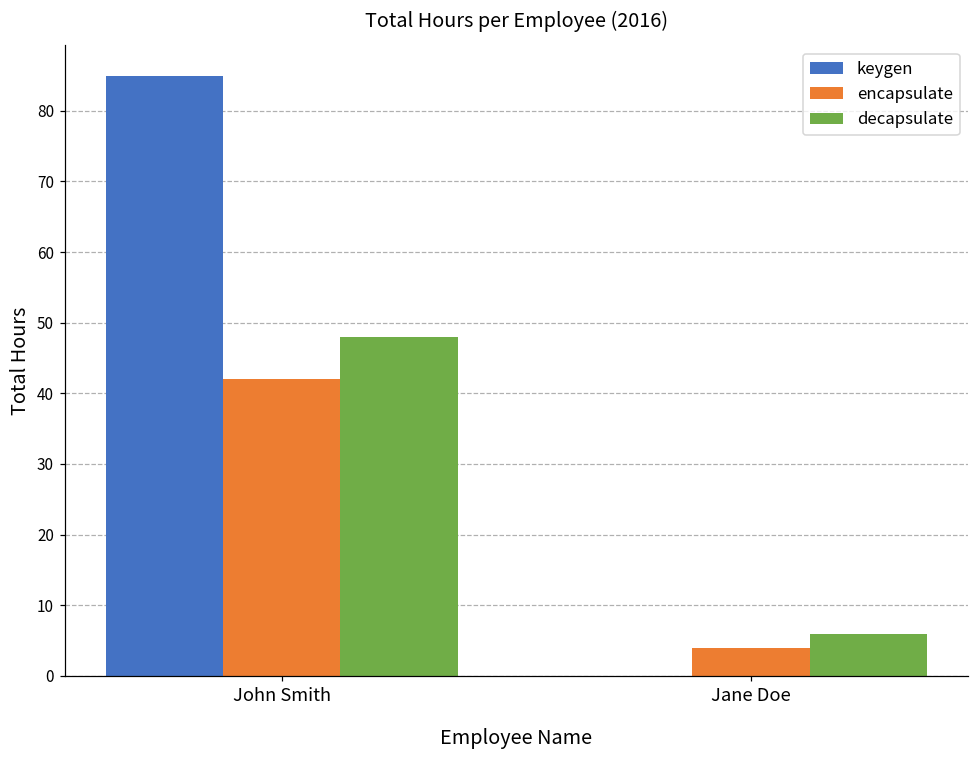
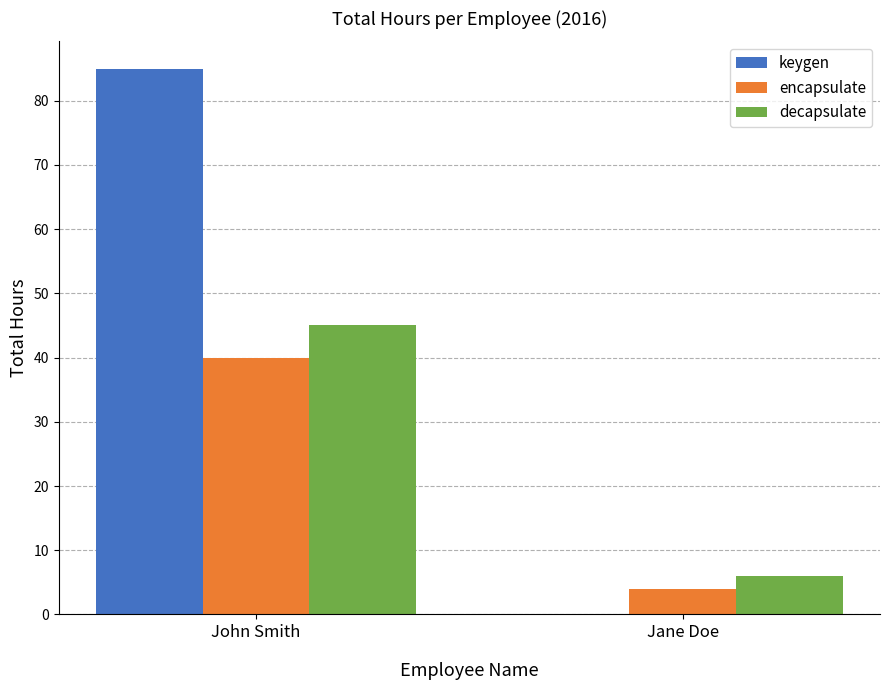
  {
    "keygen": {
      "John Smith": 85,
      "Jane Doe": 0
    },
    "encapsulate": {
-     "John Smith": 42,
+     "John Smith": 40,
      "Jane Doe": 4
    },
    "decapsulate": {
-     "John Smith": 48,
+     "John Smith": 45,
      "Jane Doe": 6
    }
  }
